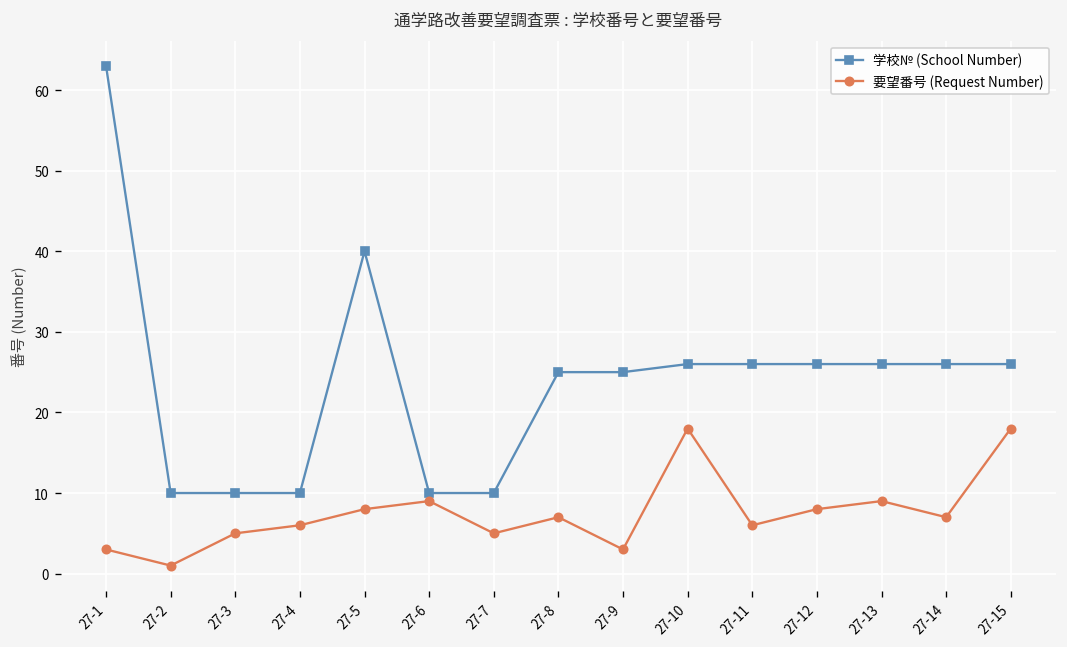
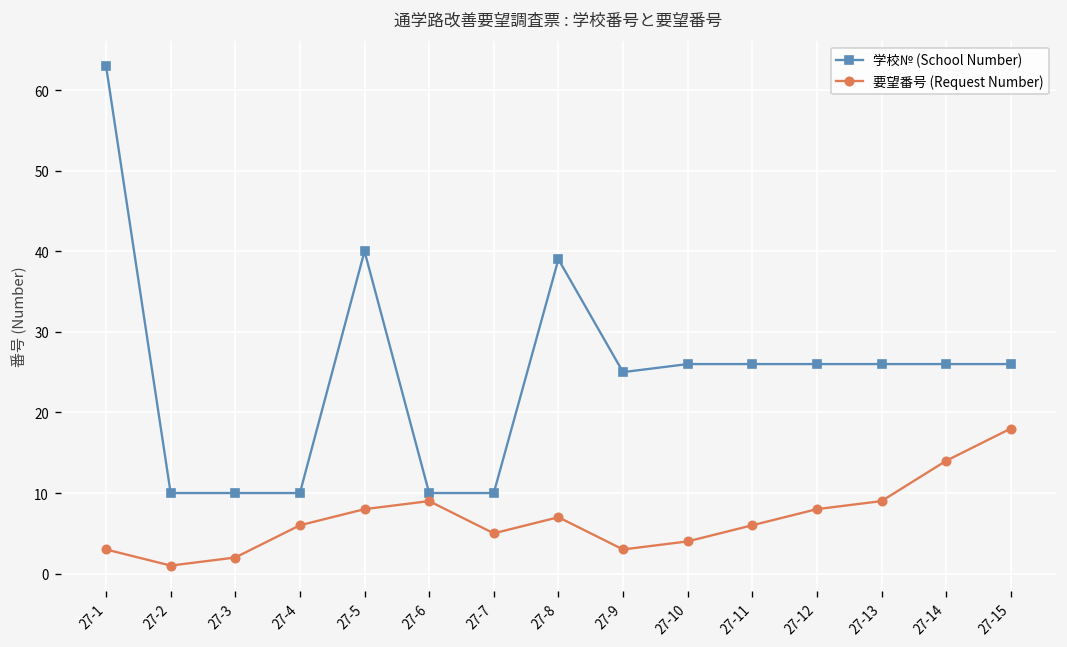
  {
    "学校№ (School Number)": {
      "27-1": 63,
      "27-2": 10,
      "27-3": 10,
      "27-4": 10,
      "27-5": 40,
      "27-6": 10,
      "27-7": 10,
-     "27-8": 25,
+     "27-8": 39,
      "27-9": 25,
      "27-10": 26,
      "27-11": 26,
      "27-12": 26,
      "27-13": 26,
      "27-14": 26,
      "27-15": 26
    },
    "要望番号 (Request Number)": {
      "27-1": 3,
      "27-2": 1,
-     "27-3": 5,
+     "27-3": 2,
      "27-4": 6,
      "27-5": 8,
      "27-6": 9,
      "27-7": 5,
      "27-8": 7,
      "27-9": 3,
-     "27-10": 18,
+     "27-10": 4,
      "27-11": 6,
      "27-12": 8,
      "27-13": 9,
-     "27-14": 7,
+     "27-14": 14,
      "27-15": 18
    }
  }
